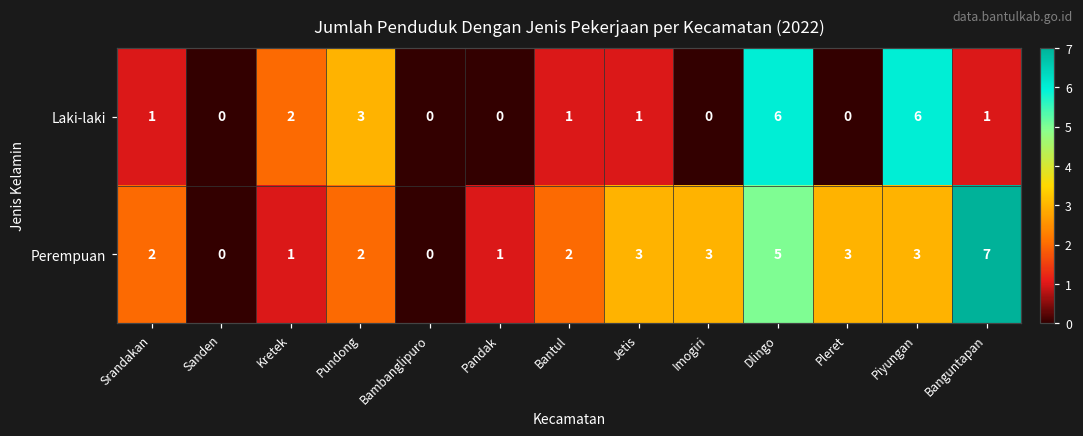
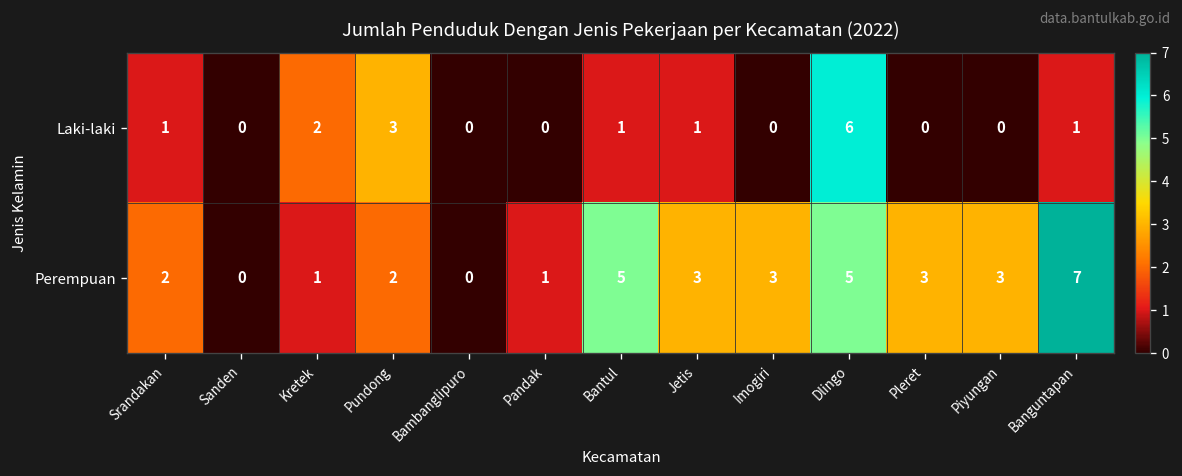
  {
    "Laki-laki": {
      "Srandakan": 1,
      "Sanden": 0,
      "Kretek": 2,
      "Pundong": 3,
      "Bambanglipuro": 0,
      "Pandak": 0,
      "Bantul": 1,
      "Jetis": 1,
      "Imogiri": 0,
      "Dlingo": 6,
      "Pleret": 0,
-     "Piyungan": 6,
+     "Piyungan": 0,
      "Banguntapan": 1
    },
    "Perempuan": {
      "Srandakan": 2,
      "Sanden": 0,
      "Kretek": 1,
      "Pundong": 2,
      "Bambanglipuro": 0,
      "Pandak": 1,
-     "Bantul": 2,
+     "Bantul": 5,
      "Jetis": 3,
      "Imogiri": 3,
      "Dlingo": 5,
      "Pleret": 3,
      "Piyungan": 3,
      "Banguntapan": 7
    }
  }
